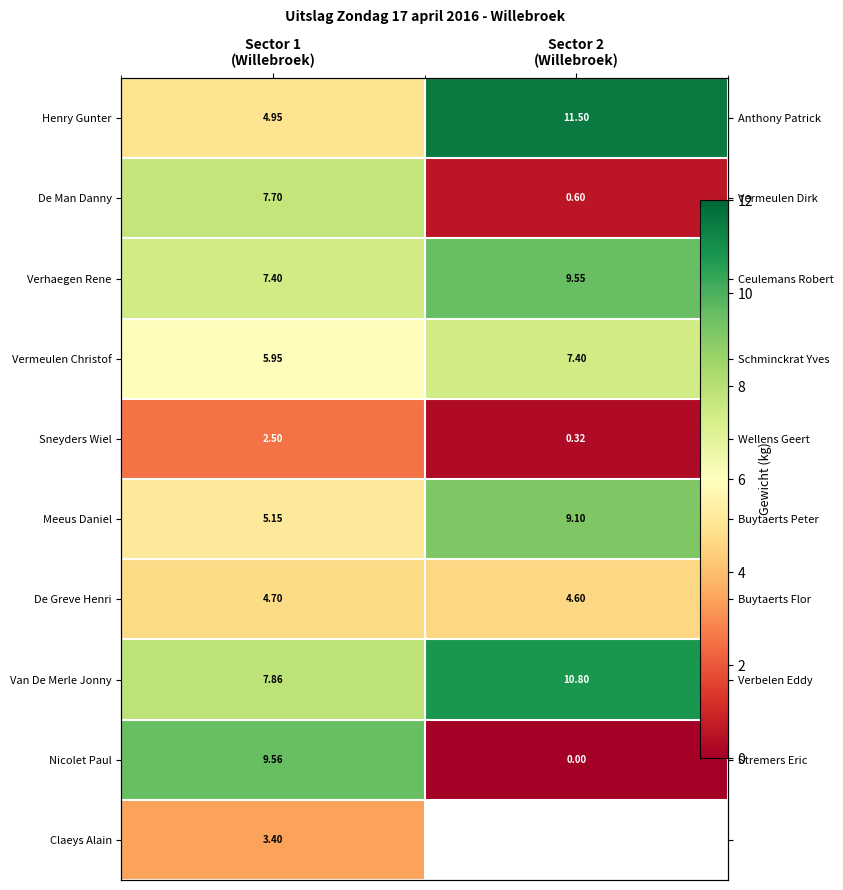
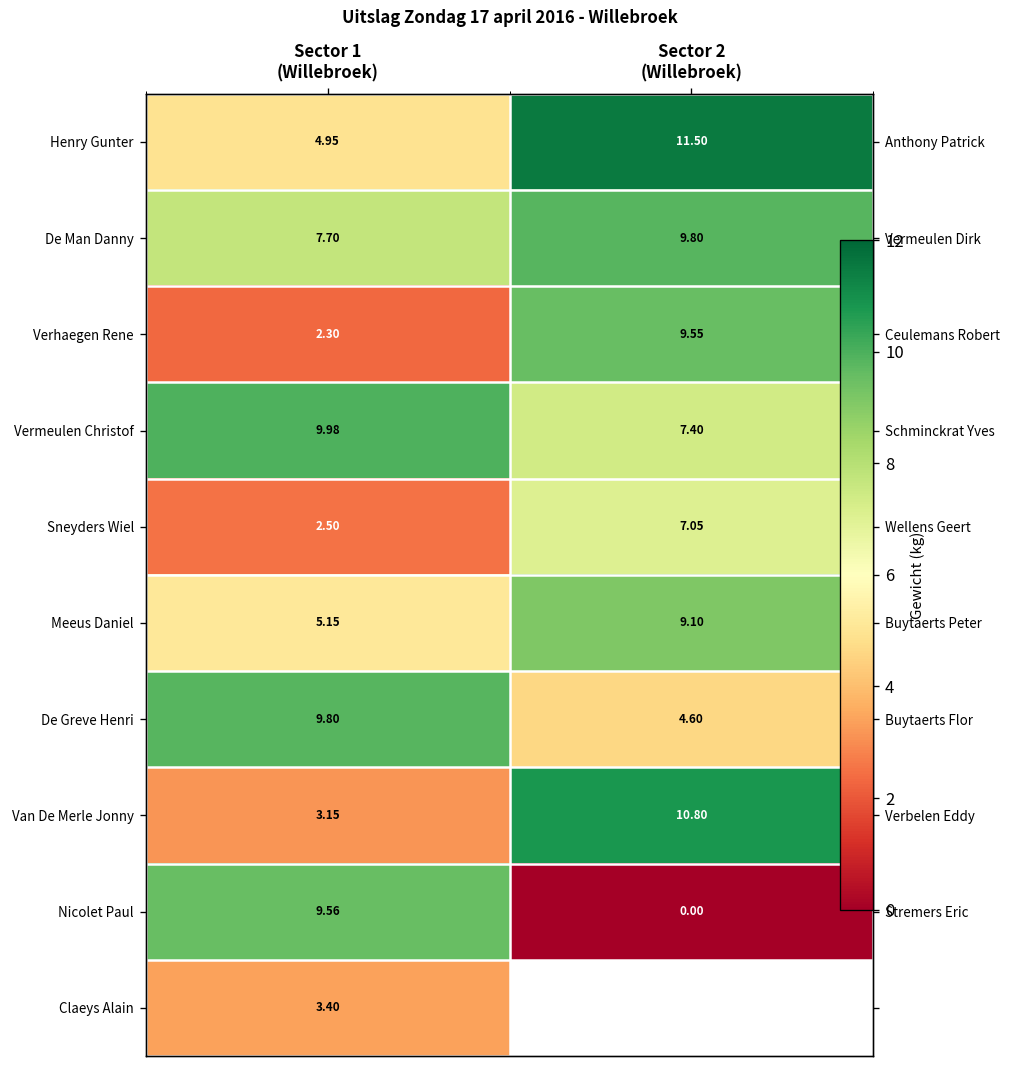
  {
    "Henry Gunter": {
      "Sector 1 (Willebroek)": 4.95,
      "Sector 2 (Willebroek)": 11.50
    },
    "De Man Danny": {
      "Sector 1 (Willebroek)": 7.70,
-     "Sector 2 (Willebroek)": 0.60
+     "Sector 2 (Willebroek)": 9.80
    },
    "Verhaegen Rene": {
-     "Sector 1 (Willebroek)": 7.40,
+     "Sector 1 (Willebroek)": 2.30,
      "Sector 2 (Willebroek)": 9.55
    },
    "Vermeulen Christof": {
-     "Sector 1 (Willebroek)": 5.95,
+     "Sector 1 (Willebroek)": 9.98,
      "Sector 2 (Willebroek)": 7.40
    },
    "Sneyders Wiel": {
      "Sector 1 (Willebroek)": 2.50,
-     "Sector 2 (Willebroek)": 0.32
+     "Sector 2 (Willebroek)": 7.05
    },
    "Meeus Daniel": {
      "Sector 1 (Willebroek)": 5.15,
      "Sector 2 (Willebroek)": 9.10
    },
    "De Greve Henri": {
-     "Sector 1 (Willebroek)": 4.70,
+     "Sector 1 (Willebroek)": 9.80,
      "Sector 2 (Willebroek)": 4.60
    },
    "Van De Merle Jonny": {
-     "Sector 1 (Willebroek)": 7.86,
+     "Sector 1 (Willebroek)": 3.15,
      "Sector 2 (Willebroek)": 10.80
    },
    "Nicolet Paul": {
      "Sector 1 (Willebroek)": 9.56,
      "Sector 2 (Willebroek)": 0.00
    },
    "Claeys Alain": {
      "Sector 1 (Willebroek)": 3.40
    }
  }
